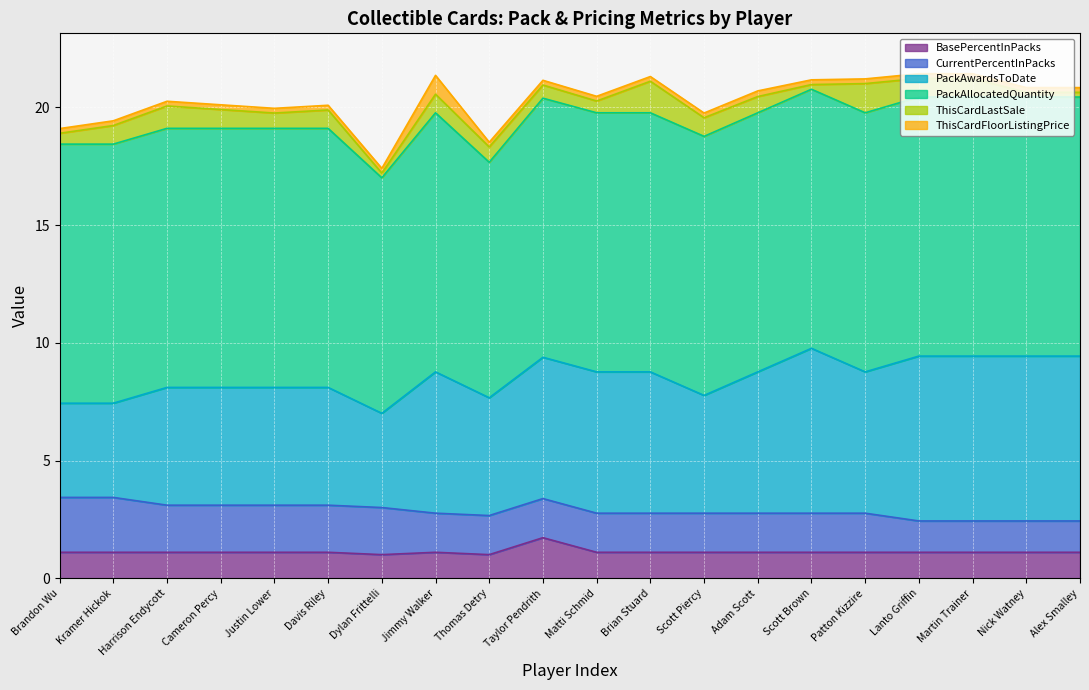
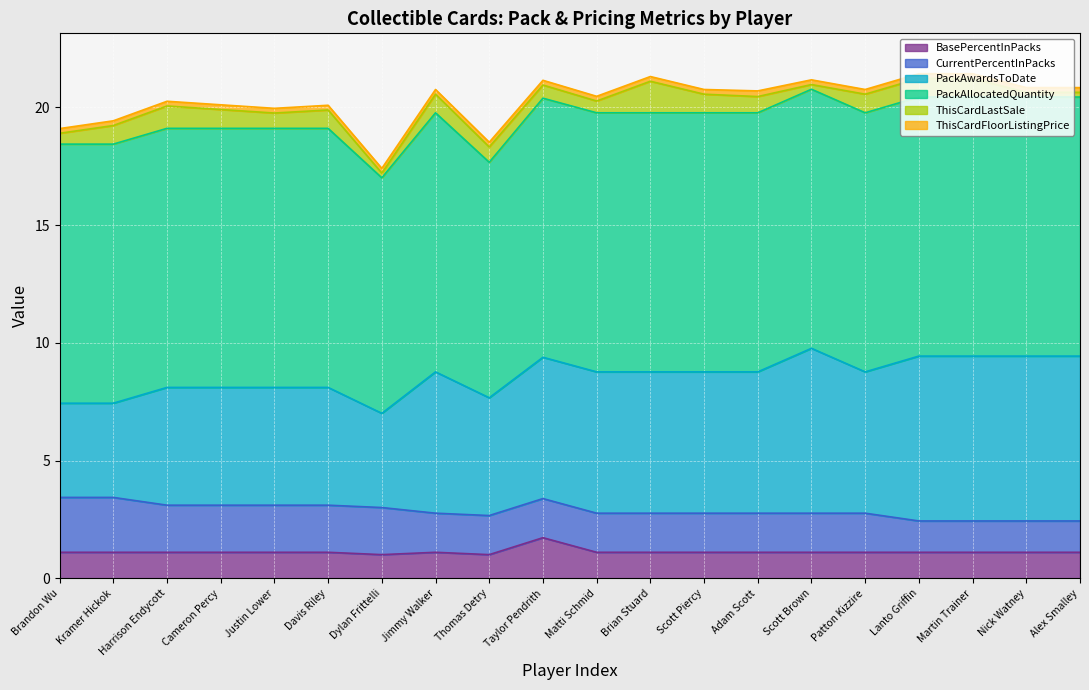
  {
    "BasePercentInPacks": {
      "Brandon Wu": 1.1,
      "Kramer Hickok": 1.1,
      "Harrison Endycott": 1.1,
      "Cameron Percy": 1.1,
      "Justin Lower": 1.1,
      "Davis Riley": 1.1,
      "Dylan Frittelli": 1.0,
      "Jimmy Walker": 1.1,
      "Thomas Detry": 1.0,
      "Taylor Pendrith": 1.7,
      "Matti Schmid": 1.1,
      "Brian Stuard": 1.1,
      "Scott Piercy": 1.1,
      "Adam Scott": 1.1,
      "Scott Brown": 1.1,
      "Patton Kizzire": 1.1,
      "Lanto Griffin": 1.1,
      "Martin Trainer": 1.1,
      "Nick Watney": 1.1,
      "Alex Smalley": 1.1
    },
    "CurrentPercentInPacks": {
      "Brandon Wu": 2.3,
      "Kramer Hickok": 2.3,
      "Harrison Endycott": 2.0,
      "Cameron Percy": 2.0,
      "Justin Lower": 2.0,
      "Davis Riley": 2.0,
      "Dylan Frittelli": 2.0,
      "Jimmy Walker": 1.7,
      "Thomas Detry": 1.7,
      "Taylor Pendrith": 1.7,
      "Matti Schmid": 1.7,
      "Brian Stuard": 1.7,
      "Scott Piercy": 1.7,
      "Adam Scott": 1.7,
      "Scott Brown": 1.7,
      "Patton Kizzire": 1.7,
      "Lanto Griffin": 1.3,
      "Martin Trainer": 1.3,
      "Nick Watney": 1.3,
      "Alex Smalley": 1.3
    },
    "PackAwardsToDate": {
      "Brandon Wu": 4,
      "Kramer Hickok": 4,
      "Harrison Endycott": 5,
      "Cameron Percy": 5,
      "Justin Lower": 5,
      "Davis Riley": 5,
      "Dylan Frittelli": 4,
      "Jimmy Walker": 6,
      "Thomas Detry": 5,
      "Taylor Pendrith": 6,
      "Matti Schmid": 6,
      "Brian Stuard": 6,
-     "Scott Piercy": 5,
+     "Scott Piercy": 6,
      "Adam Scott": 6,
      "Scott Brown": 7,
      "Patton Kizzire": 6,
      "Lanto Griffin": 7,
      "Martin Trainer": 7,
      "Nick Watney": 7,
      "Alex Smalley": 7
    },
    "PackAllocatedQuantity": {
      "Brandon Wu": 11.0,
      "Kramer Hickok": 11.0,
      "Harrison Endycott": 11.0,
      "Cameron Percy": 11.0,
      "Justin Lower": 11.0,
      "Davis Riley": 11.0,
      "Dylan Frittelli": 10.0,
      "Jimmy Walker": 11.0,
      "Thomas Detry": 10.0,
      "Taylor Pendrith": 11.0,
      "Matti Schmid": 11.0,
      "Brian Stuard": 11.0,
      "Scott Piercy": 11.0,
      "Adam Scott": 11.0,
      "Scott Brown": 11.0,
      "Patton Kizzire": 11.0,
      "Alex Smalley": 11.0
    },
    "ThisCardLastSale": {
      "Brandon Wu": 0.5,
      "Kramer Hickok": 0.8,
      "Harrison Endycott": 0.9,
      "Cameron Percy": 0.8,
      "Justin Lower": 0.6,
      "Davis Riley": 0.8,
      "Dylan Frittelli": 0.2,
      "Jimmy Walker": 0.8,
      "Thomas Detry": 0.6,
      "Taylor Pendrith": 0.6,
      "Matti Schmid": 0.5,
      "Brian Stuard": 1.3,
      "Scott Piercy": 0.8,
      "Adam Scott": 0.7,
      "Scott Brown": 0.2,
-     "Patton Kizzire": 1.2,
+     "Patton Kizzire": 0.8,
      "Alex Smalley": 0.2
    },
    "ThisCardFloorListingPrice": {
      "Brandon Wu": 0.2,
      "Kramer Hickok": 0.2,
      "Harrison Endycott": 0.2,
      "Cameron Percy": 0.2,
      "Justin Lower": 0.2,
      "Davis Riley": 0.2,
      "Dylan Frittelli": 0.2,
-     "Jimmy Walker": 0.8,
+     "Jimmy Walker": 0.2,
      "Thomas Detry": 0.2,
      "Taylor Pendrith": 0.2,
      "Matti Schmid": 0.2,
      "Brian Stuard": 0.2,
      "Scott Piercy": 0.2,
      "Adam Scott": 0.2,
      "Scott Brown": 0.2,
      "Patton Kizzire": 0.2,
      "Alex Smalley": 0.2
    }
  }
